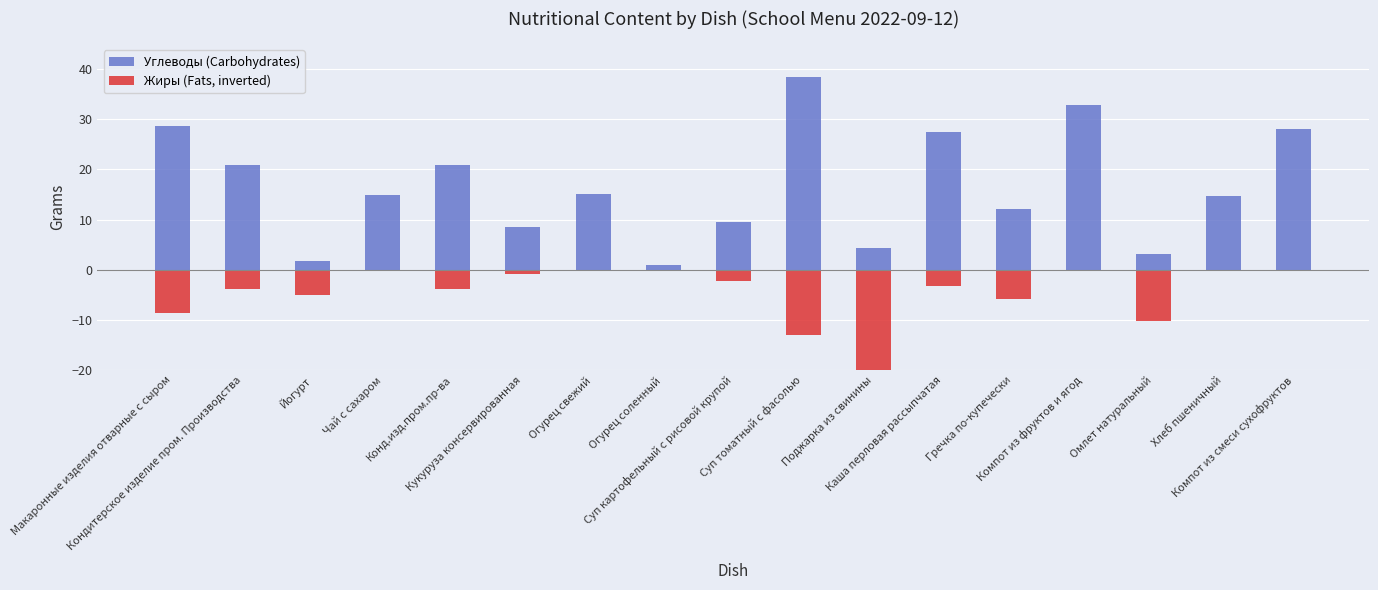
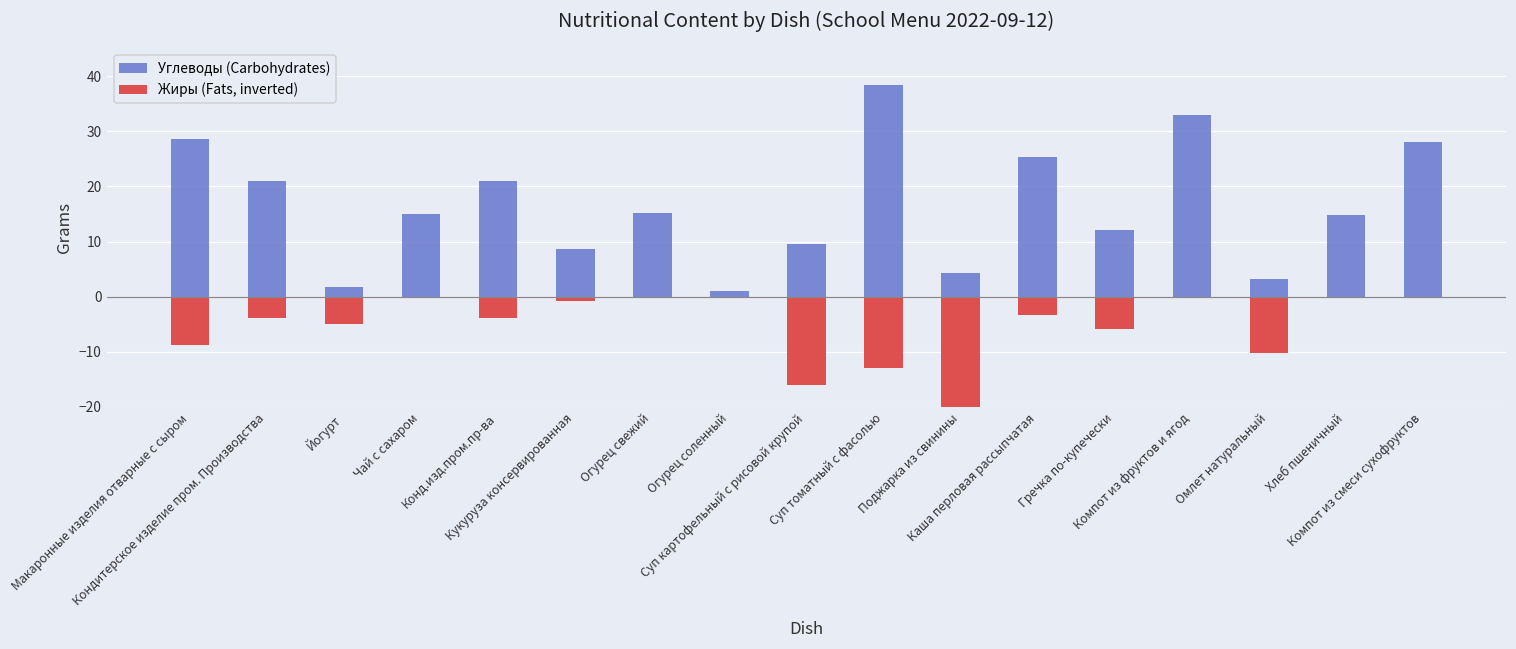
  {
    "Углеводы (Carbohydrates)": {
      "Макаронные изделия отварные с сыром": 29,
      "Кондитерское изделие пром. Производства": 21,
      "Йогурт": 2,
      "Чай с сахаром": 15,
      "Конд.изд.пром.пр-ва": 21,
      "Кукуруза консервированная": 9,
      "Огурец свежий": 15,
      "Огурец соленный": 1,
      "Суп картофельный с рисовой крупой": 10,
      "Суп томатный с фасолью": 38,
      "Поджарка из свинины": 4,
-     "Каша перловая рассыпчатая": 28,
+     "Каша перловая рассыпчатая": 25,
      "Гречка по-купечески": 12,
      "Компот из фруктов и ягод": 33,
      "Омлет натуральный": 3,
      "Хлеб пшеничный": 15,
      "Компот из смеси сухофруктов": 28
    },
    "Жиры (Fats, inverted)": {
      "Макаронные изделия отварные с сыром": -9,
      "Кондитерское изделие пром. Производства": -4,
      "Йогурт": -5,
      "Конд.изд.пром.пр-ва": -4,
      "Кукуруза консервированная": -1,
-     "Суп картофельный с рисовой крупой": -2,
+     "Суп картофельный с рисовой крупой": -16,
      "Суп томатный с фасолью": -13,
      "Каша перловая рассыпчатая": -3,
      "Гречка по-купечески": -6,
      "Омлет натуральный": -10
    }
  }
